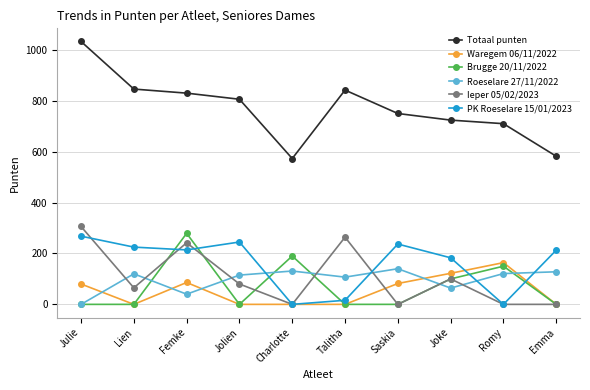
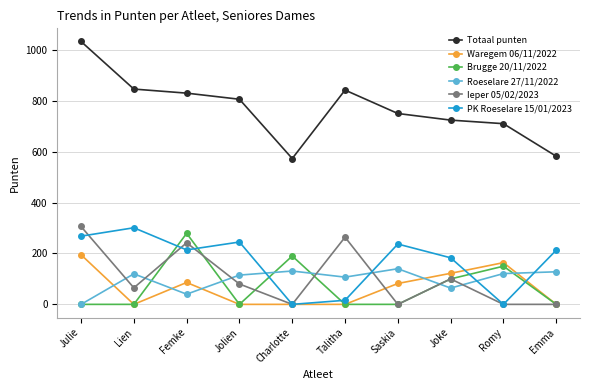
  {
    "Totaal punten": {
      "Julie": 1030,
      "Lien": 850,
      "Femke": 830,
      "Jolien": 810,
      "Charlotte": 570,
      "Talitha": 840,
      "Saskia": 750,
      "Joke": 720,
      "Romy": 710,
      "Emma": 580
    },
    "Waregem 06/11/2022": {
-     "Julie": 80,
+     "Julie": 200,
      "Femke": 90,
      "Saskia": 80,
      "Joke": 120,
      "Romy": 160
    },
    "Brugge 20/11/2022": {
      "Femke": 280,
      "Charlotte": 190,
      "Romy": 150
    },
    "Roeselare 27/11/2022": {
      "Lien": 120,
      "Femke": 40,
      "Jolien": 120,
      "Charlotte": 130,
      "Talitha": 110,
      "Saskia": 140,
      "Joke": 60,
      "Romy": 120,
      "Emma": 130
    },
    "Ieper 05/02/2023": {
      "Julie": 310,
      "Lien": 70,
      "Femke": 240,
      "Jolien": 80,
      "Talitha": 260
    },
    "PK Roeselare 15/01/2023": {
      "Julie": 270,
-     "Lien": 230,
+     "Lien": 300,
      "Femke": 210,
      "Jolien": 250,
      "Talitha": 20,
      "Saskia": 240,
      "Joke": 180,
      "Emma": 210
    }
  }
